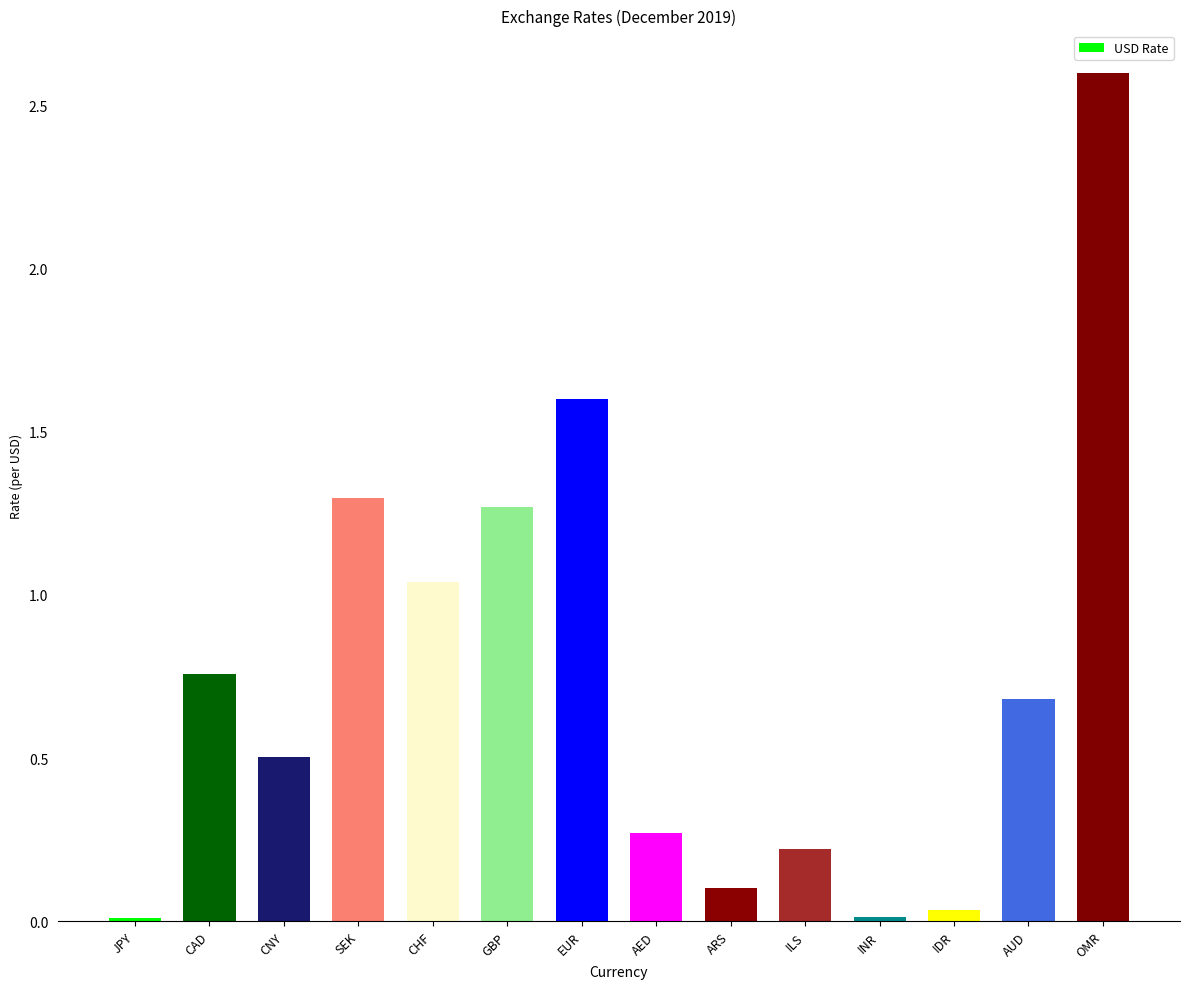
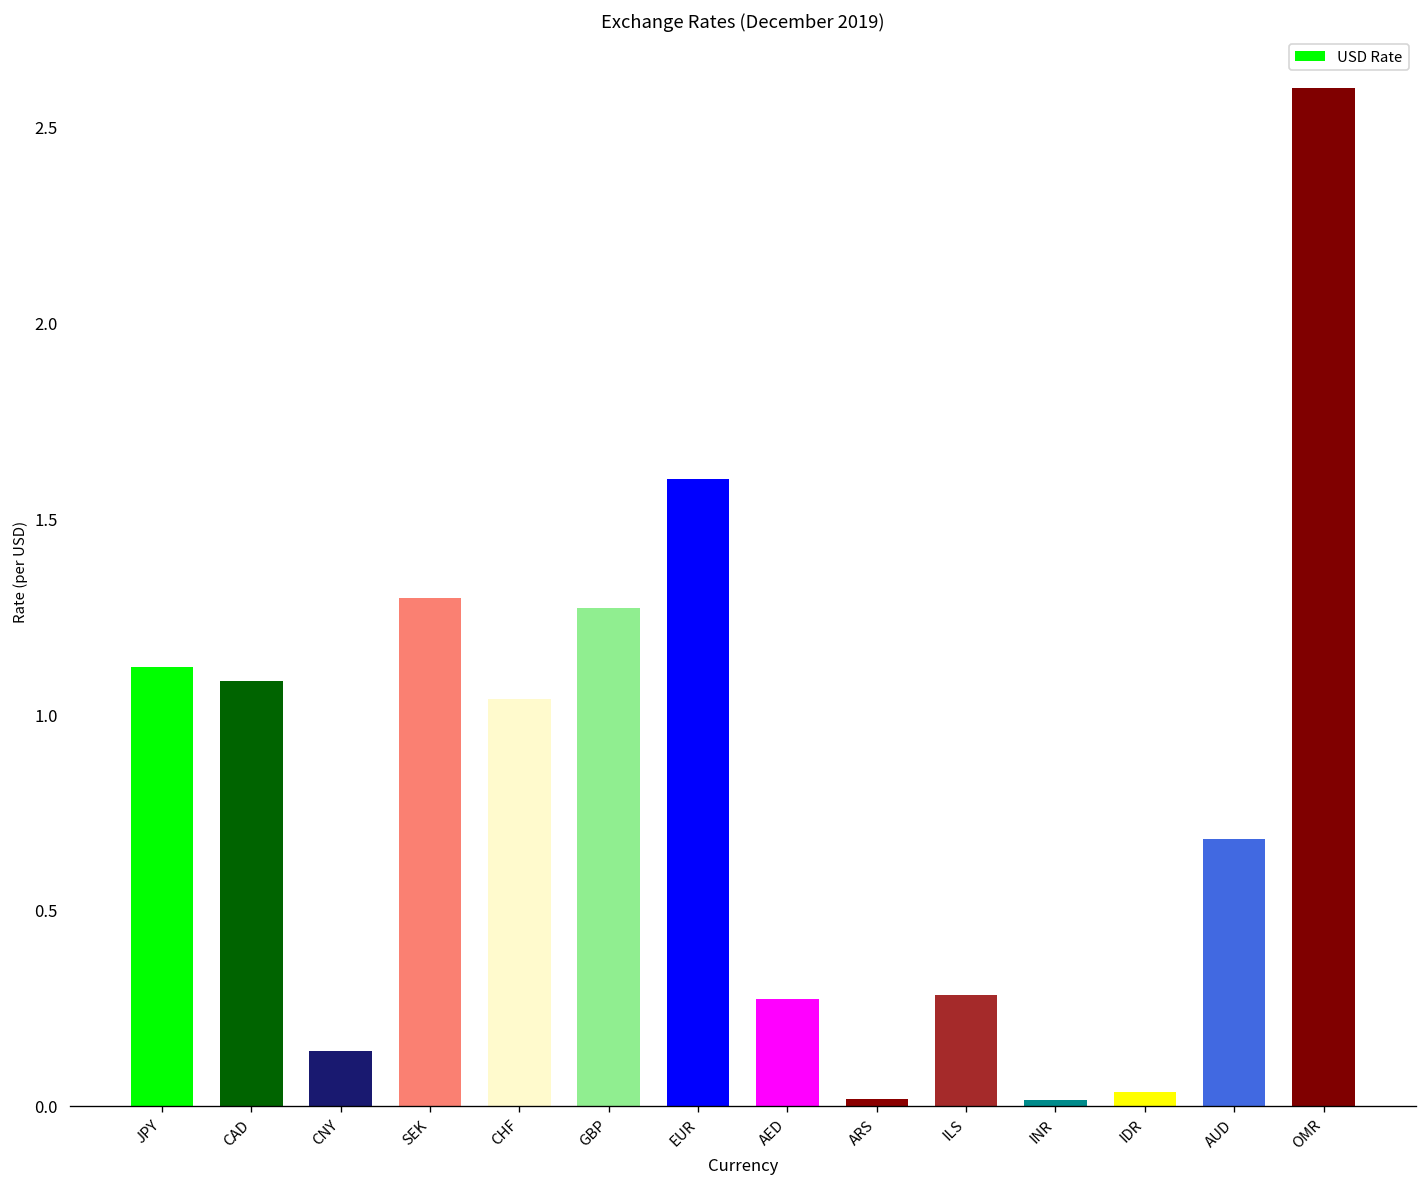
  {
-   "JPY": 0.01,
-   "CAD": 0.76,
-   "CNY": 0.50,
+   "JPY": 1.12,
+   "CAD": 1.08,
+   "CNY": 0.14,
    "SEK": 1.30,
    "CHF": 1.04,
    "GBP": 1.27,
    "EUR": 1.60,
    "AED": 0.27,
-   "ARS": 0.10,
-   "ILS": 0.22,
+   "ARS": 0.02,
+   "ILS": 0.28,
    "INR": 0.01,
    "IDR": 0.04,
    "AUD": 0.68,
    "OMR": 2.60
  }
